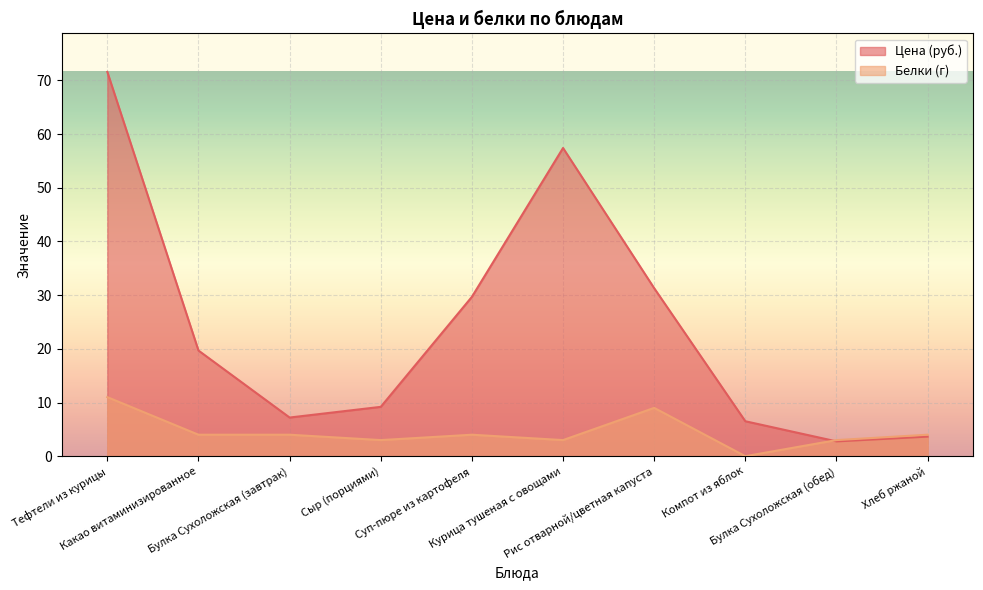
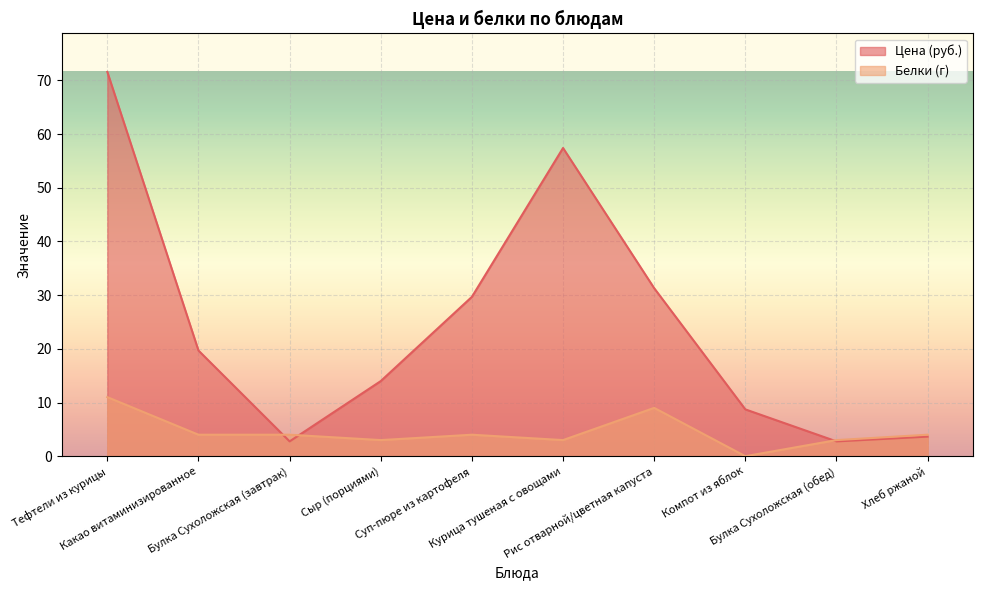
  {
    "Цена (руб.)": {
      "Тефтели из курицы": 72,
      "Какао витаминизированное": 20,
-     "Булка Сухоложская (завтрак)": 7,
-     "Сыр (порциями)": 9,
+     "Булка Сухоложская (завтрак)": 3,
+     "Сыр (порциями)": 14,
      "Суп-пюре из картофеля": 30,
      "Курица тушеная с овощами": 57,
      "Рис отварной/цветная капуста": 31,
-     "Компот из яблок": 7
+     "Компот из яблок": 9
    },
    "Белки (г)": {
      "Тефтели из курицы": 11,
      "Какао витаминизированное": 4,
      "Булка Сухоложская (завтрак)": 4,
      "Сыр (порциями)": 3,
      "Суп-пюре из картофеля": 4,
      "Курица тушеная с овощами": 3,
      "Рис отварной/цветная капуста": 9,
      "Компот из яблок": 0
    }
  }
